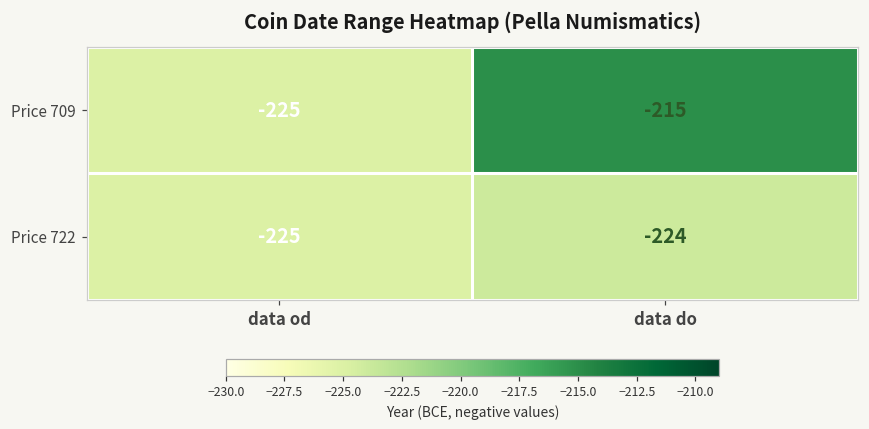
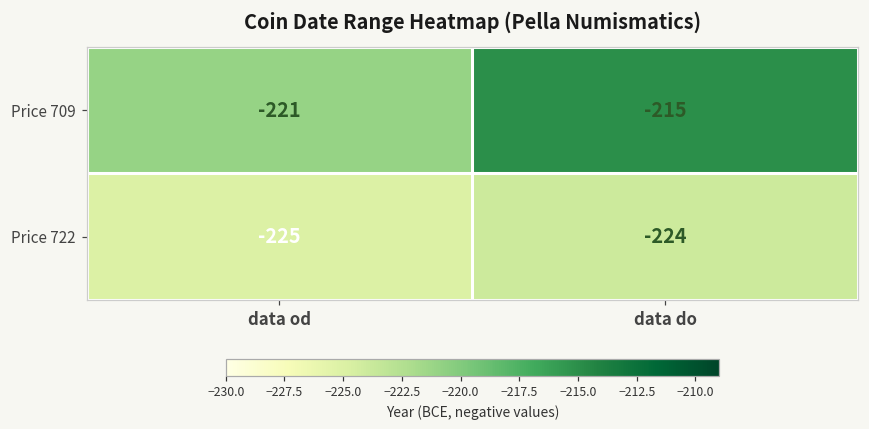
  {
    "Price 709": {
-     "data od": -225,
+     "data od": -221,
      "data do": -215
    },
    "Price 722": {
      "data od": -225,
      "data do": -224
    }
  }
